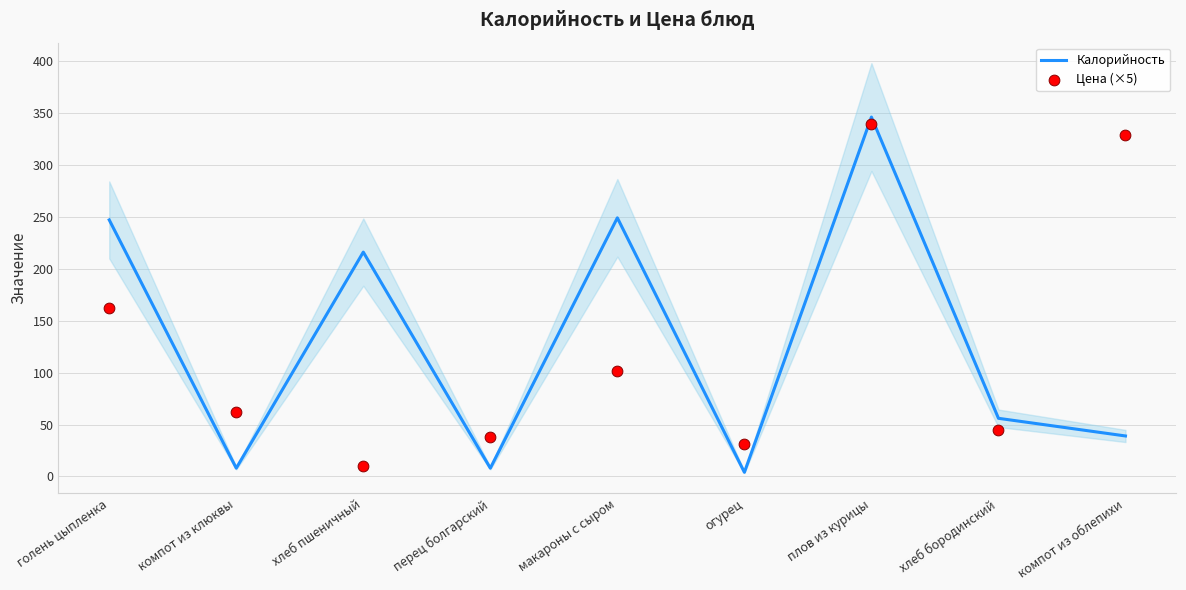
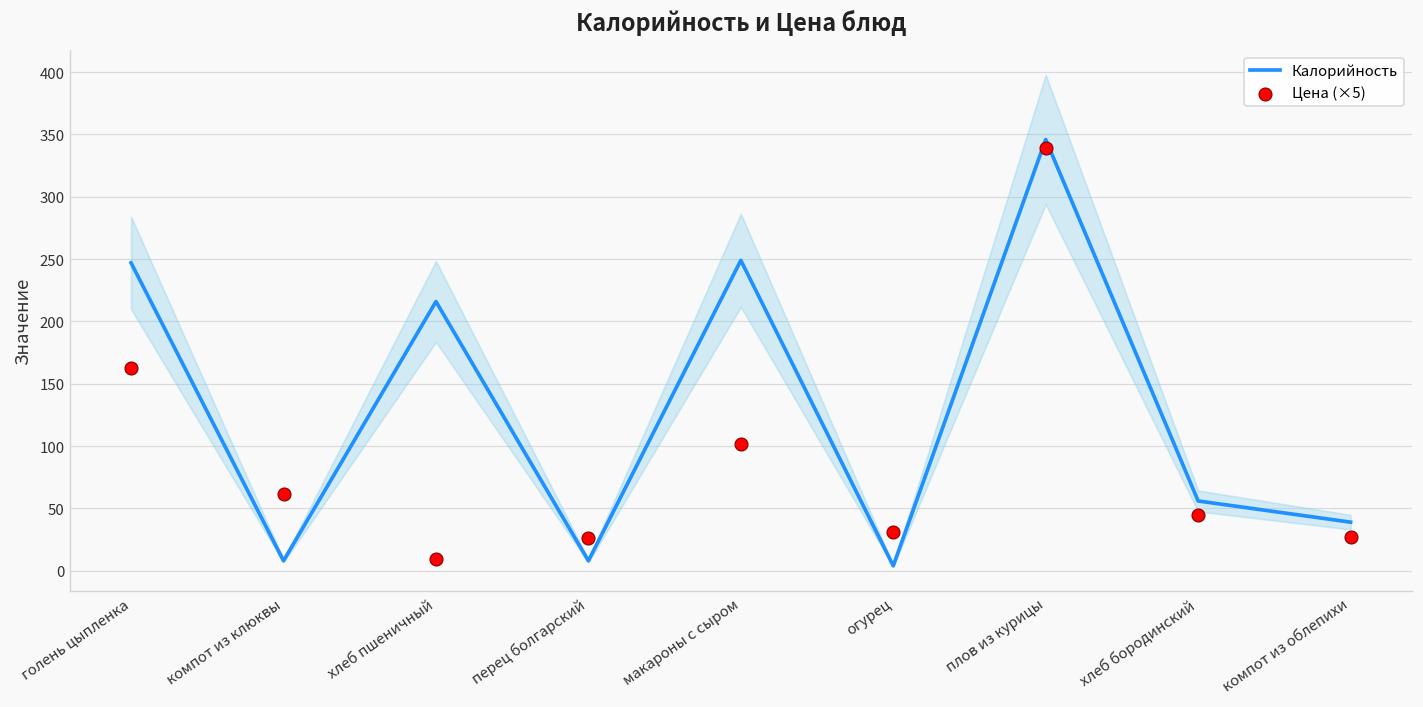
  {
    "Калорийность": {
      "голень цыпленка": 247,
      "хлеб пшеничный": 216,
      "макароны с сыром": 249,
      "плов из курицы": 346,
      "хлеб бородинский": 56,
      "компот из облепихи": 39
    },
    "Цена (×5)": {
-     "перец болгарский": 38,
-     "компот из облепихи": 329
+     "перец болгарский": 26,
+     "компот из облепихи": 27
    }
  }
